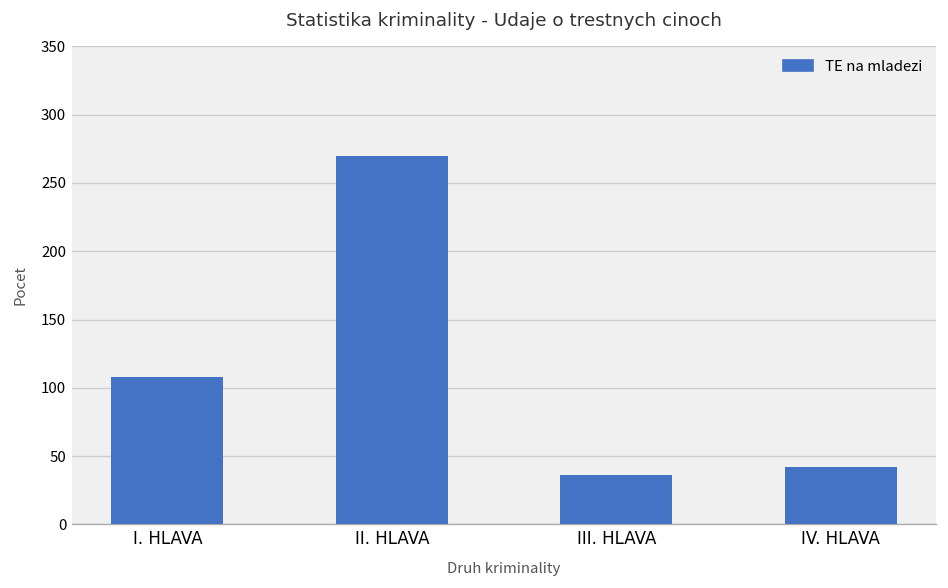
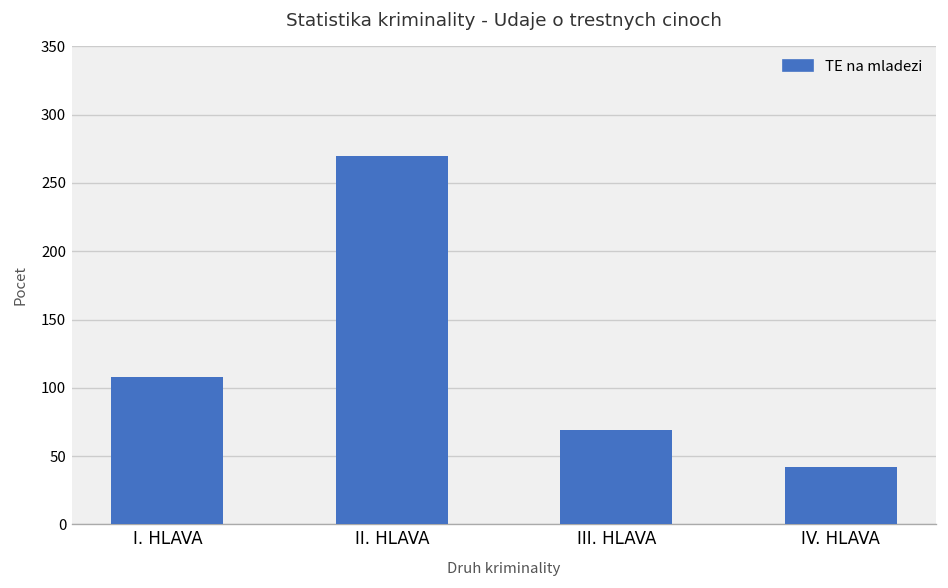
  {
    "I. HLAVA": 108,
    "II. HLAVA": 270,
-   "III. HLAVA": 36,
+   "III. HLAVA": 69,
    "IV. HLAVA": 42
  }
